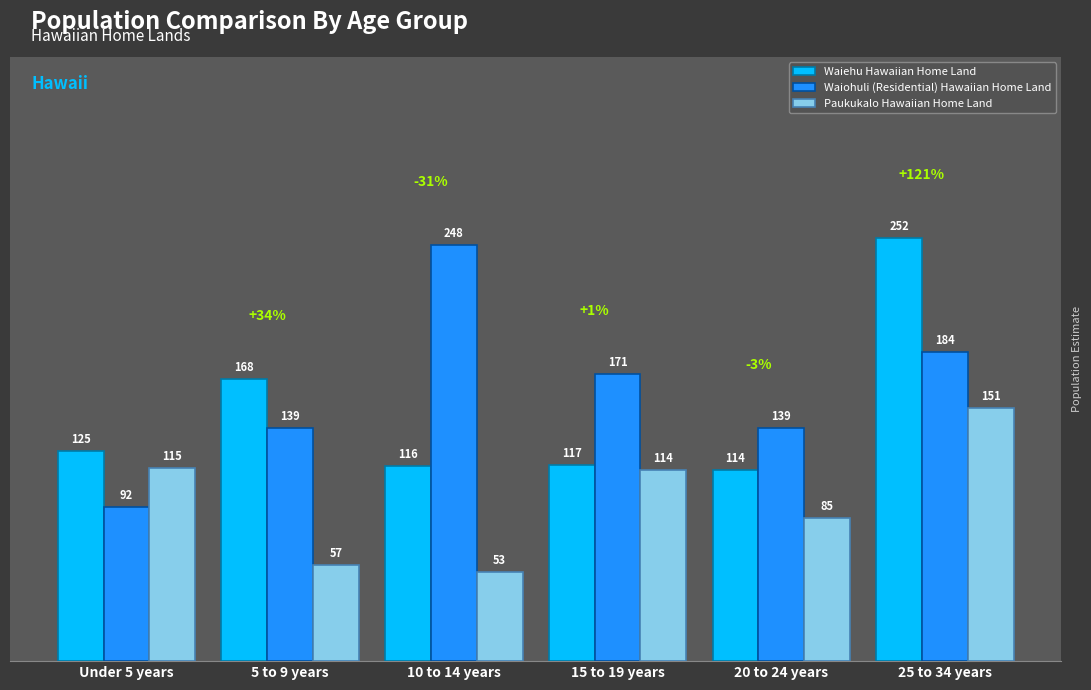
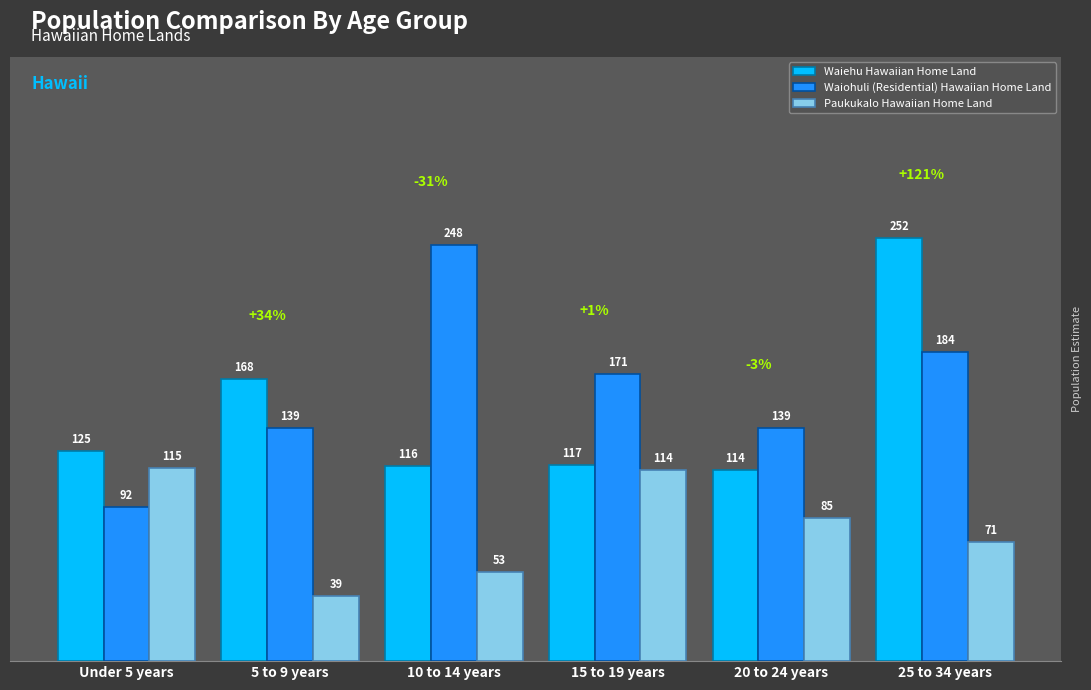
  {
    "Paukukalo Hawaiian Home Land": {
      "Under 5 years": 115,
-     "5 to 9 years": 57,
+     "5 to 9 years": 39,
      "10 to 14 years": 53,
      "15 to 19 years": 114,
      "20 to 24 years": 85,
-     "25 to 34 years": 151
+     "25 to 34 years": 71
    }
  }
